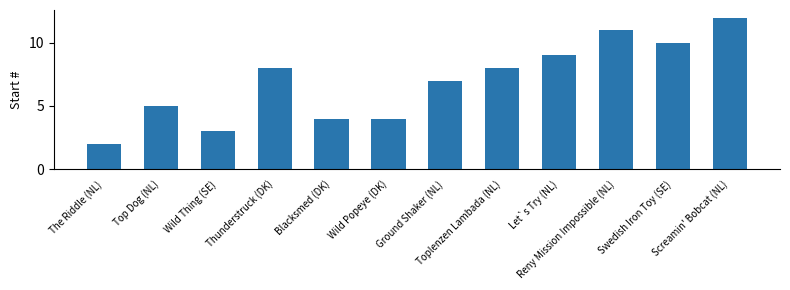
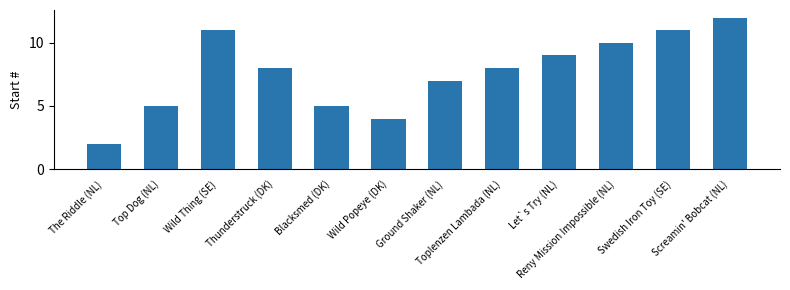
  {
    "The Riddle (NL)": 2,
    "Top Dog (NL)": 5,
-   "Wild Thing (SE)": 3,
+   "Wild Thing (SE)": 11,
    "Thunderstruck (DK)": 8,
-   "Blacksmed (DK)": 4,
+   "Blacksmed (DK)": 5,
    "Wild Popeye (DK)": 4,
    "Ground Shaker (NL)": 7,
    "Toplenzen Lambada (NL)": 8,
    "Let`s Try (NL)": 9,
-   "Reny Mission Impossible (NL)": 11,
-   "Swedish Iron Toy (SE)": 10,
+   "Reny Mission Impossible (NL)": 10,
+   "Swedish Iron Toy (SE)": 11,
    "Screamin' Bobcat (NL)": 12
  }
